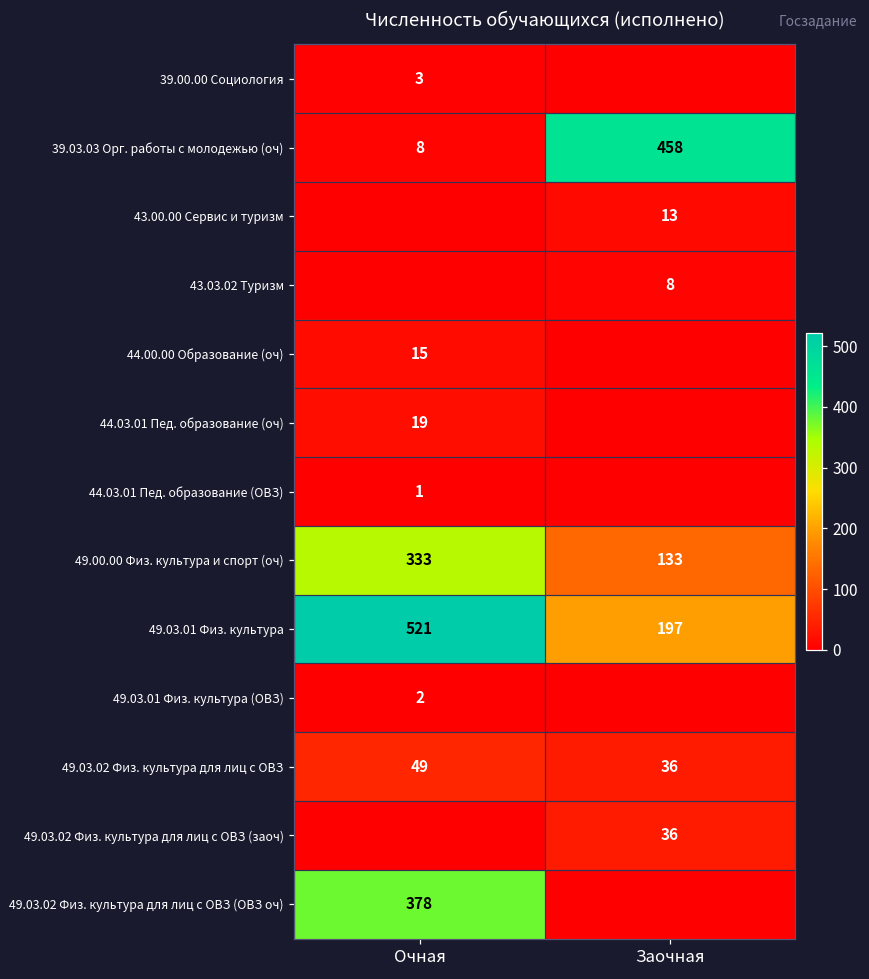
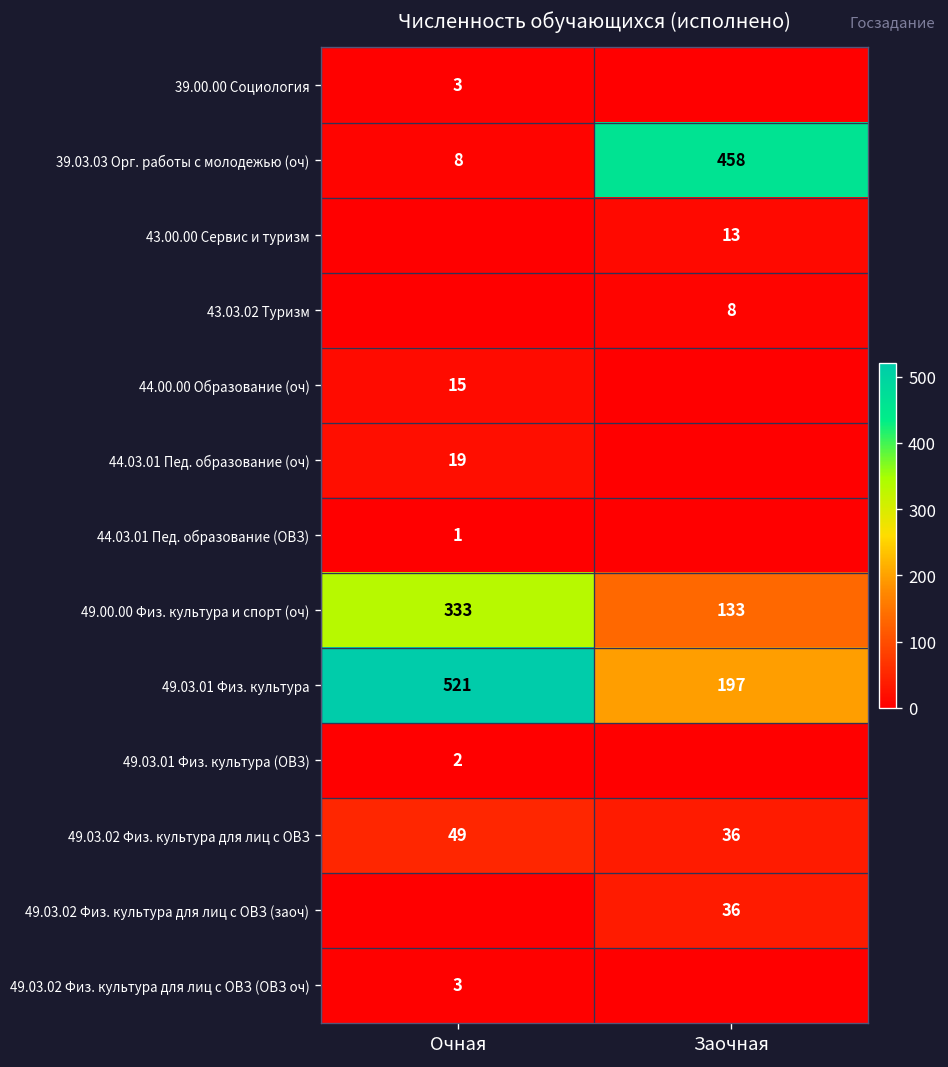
  {
    "39.00.00 Социология": {
      "Очная": 3
    },
    "39.03.03 Орг. работы с молодежью (оч)": {
      "Очная": 8,
      "Заочная": 458
    },
    "43.00.00 Сервис и туризм": {
      "Заочная": 13
    },
    "43.03.02 Туризм": {
      "Заочная": 8
    },
    "44.00.00 Образование (оч)": {
      "Очная": 15
    },
    "44.03.01 Пед. образование (оч)": {
      "Очная": 19
    },
    "44.03.01 Пед. образование (ОВЗ)": {
      "Очная": 1
    },
    "49.00.00 Физ. культура и спорт (оч)": {
      "Очная": 333,
      "Заочная": 133
    },
    "49.03.01 Физ. культура": {
      "Очная": 521,
      "Заочная": 197
    },
    "49.03.01 Физ. культура (ОВЗ)": {
      "Очная": 2
    },
    "49.03.02 Физ. культура для лиц с ОВЗ": {
      "Очная": 49,
      "Заочная": 36
    },
    "49.03.02 Физ. культура для лиц с ОВЗ (заоч)": {
      "Заочная": 36
    },
    "49.03.02 Физ. культура для лиц с ОВЗ (ОВЗ оч)": {
-     "Очная": 378
+     "Очная": 3
    }
  }
